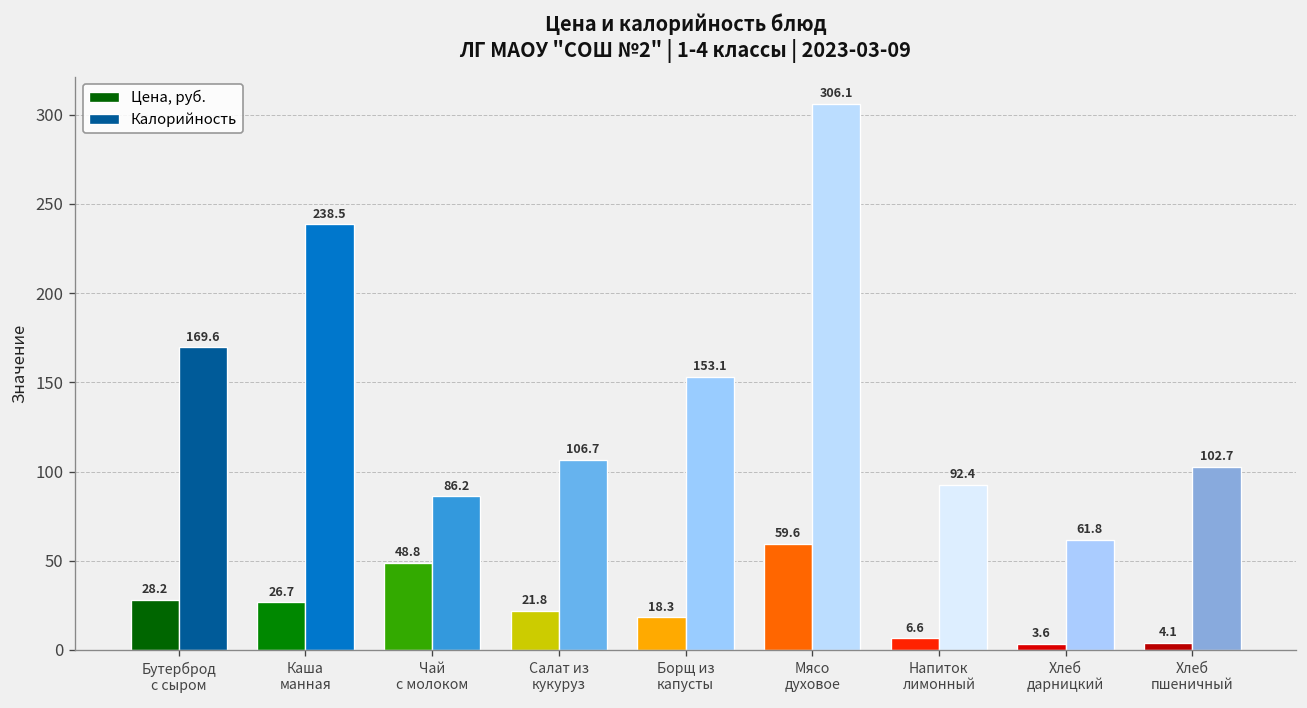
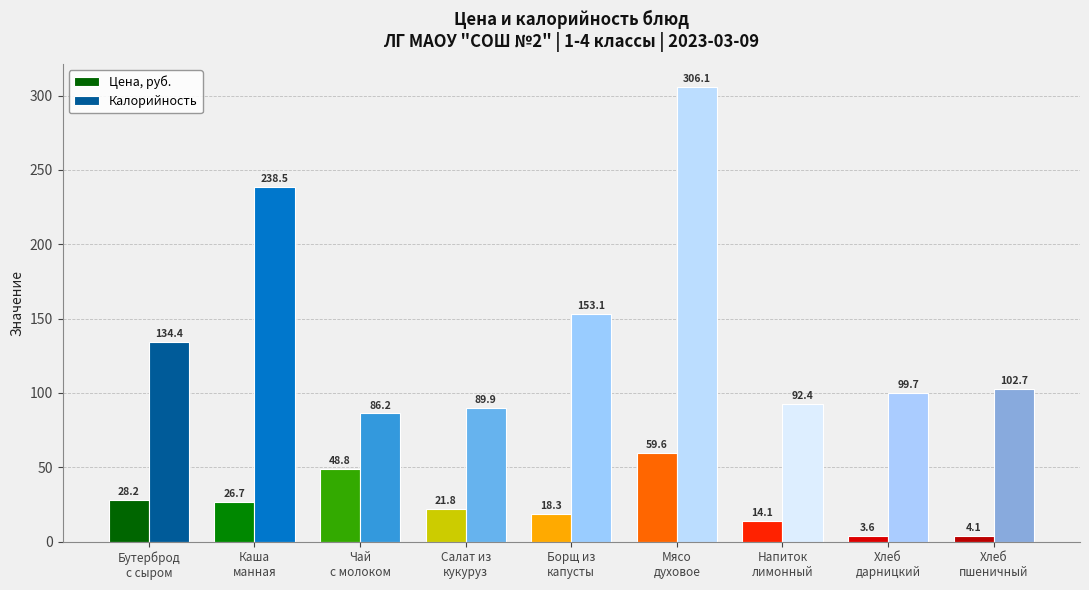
  {
    "Цена, руб.": {
      "Бутерброд с сыром": 28.2,
      "Каша манная": 26.7,
      "Чай с молоком": 48.8,
      "Салат из кукуруз": 21.8,
      "Борщ из капусты": 18.3,
      "Мясо духовое": 59.6,
-     "Напиток лимонный": 6.6,
+     "Напиток лимонный": 14.1,
      "Хлеб дарницкий": 3.6,
      "Хлеб пшеничный": 4.1
    },
    "Калорийность": {
-     "Бутерброд с сыром": 169.6,
+     "Бутерброд с сыром": 134.4,
      "Каша манная": 238.5,
      "Чай с молоком": 86.2,
-     "Салат из кукуруз": 106.7,
+     "Салат из кукуруз": 89.9,
      "Борщ из капусты": 153.1,
      "Мясо духовое": 306.1,
      "Напиток лимонный": 92.4,
-     "Хлеб дарницкий": 61.8,
+     "Хлеб дарницкий": 99.7,
      "Хлеб пшеничный": 102.7
    }
  }
